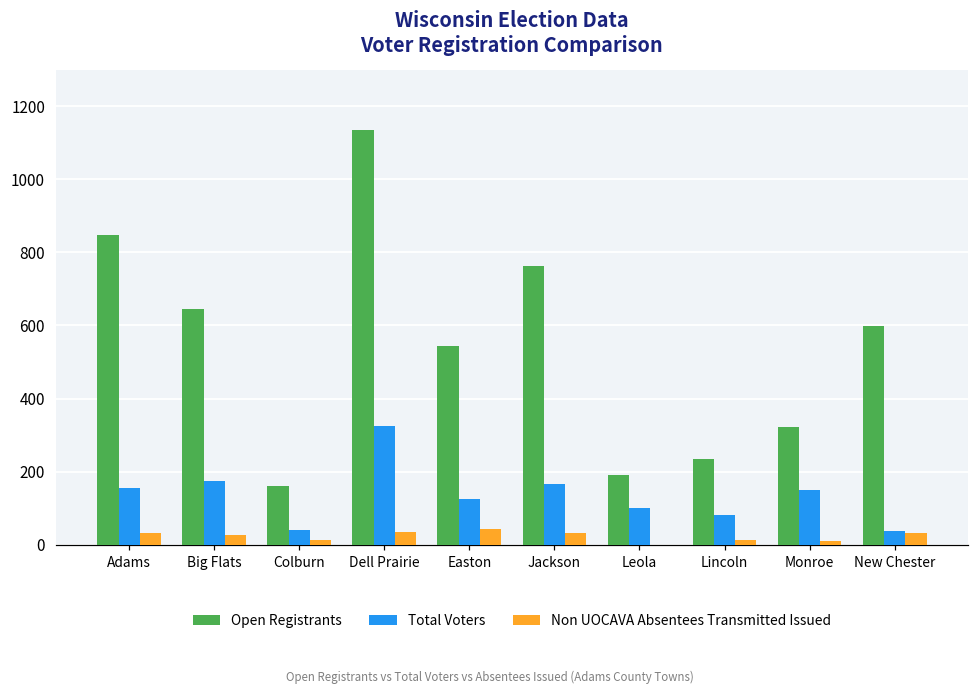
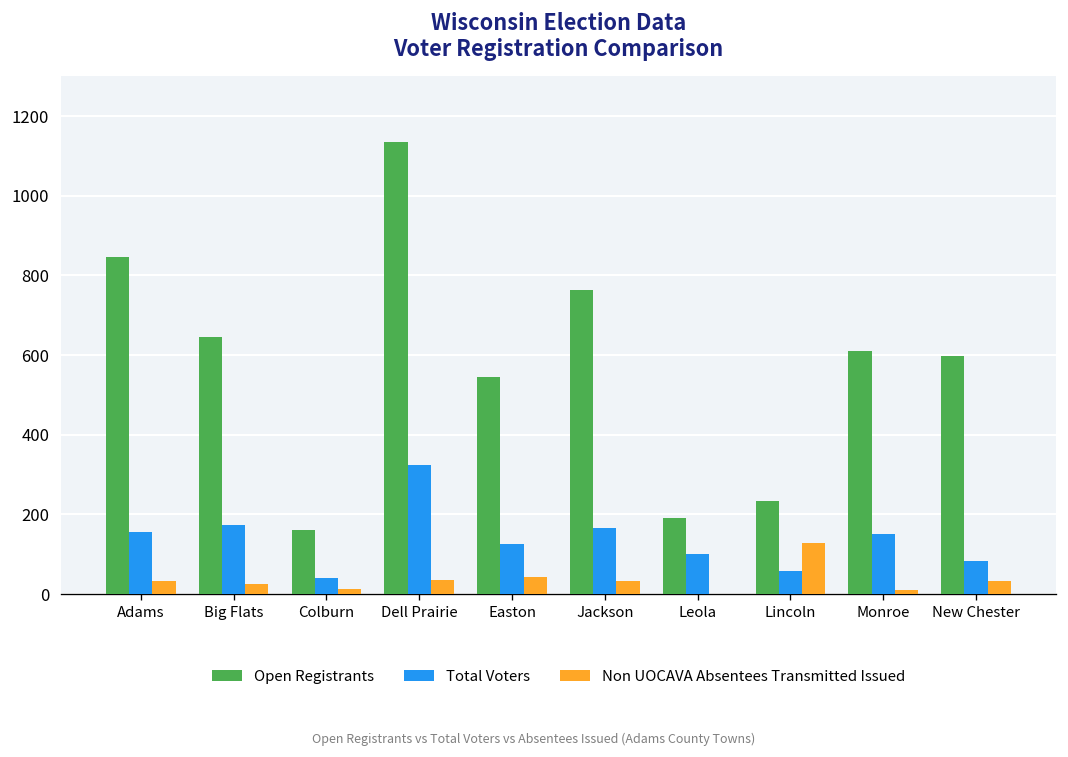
  {
    "Open Registrants": {
      "Adams": 850,
      "Big Flats": 650,
      "Colburn": 160,
      "Dell Prairie": 1140,
      "Easton": 540,
      "Jackson": 760,
      "Leola": 190,
      "Lincoln": 230,
-     "Monroe": 320,
+     "Monroe": 610,
      "New Chester": 600
    },
    "Total Voters": {
      "Adams": 160,
      "Big Flats": 170,
      "Colburn": 40,
      "Dell Prairie": 330,
      "Easton": 130,
      "Jackson": 170,
      "Leola": 100,
-     "Lincoln": 80,
+     "Lincoln": 60,
      "Monroe": 150,
-     "New Chester": 40
+     "New Chester": 80
    },
    "Non UOCAVA Absentees Transmitted Issued": {
      "Adams": 30,
      "Big Flats": 30,
      "Colburn": 10,
      "Dell Prairie": 30,
      "Easton": 40,
      "Jackson": 30,
      "Leola": 0,
-     "Lincoln": 10,
+     "Lincoln": 130,
      "Monroe": 10,
      "New Chester": 30
    }
  }
